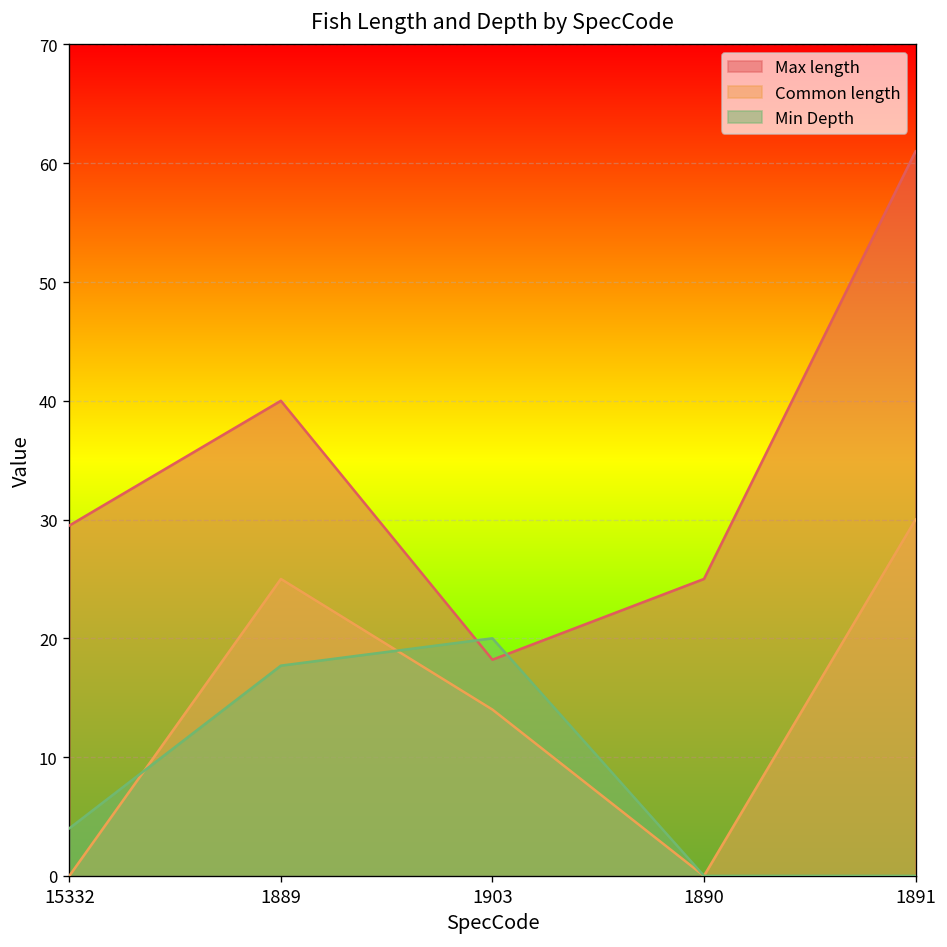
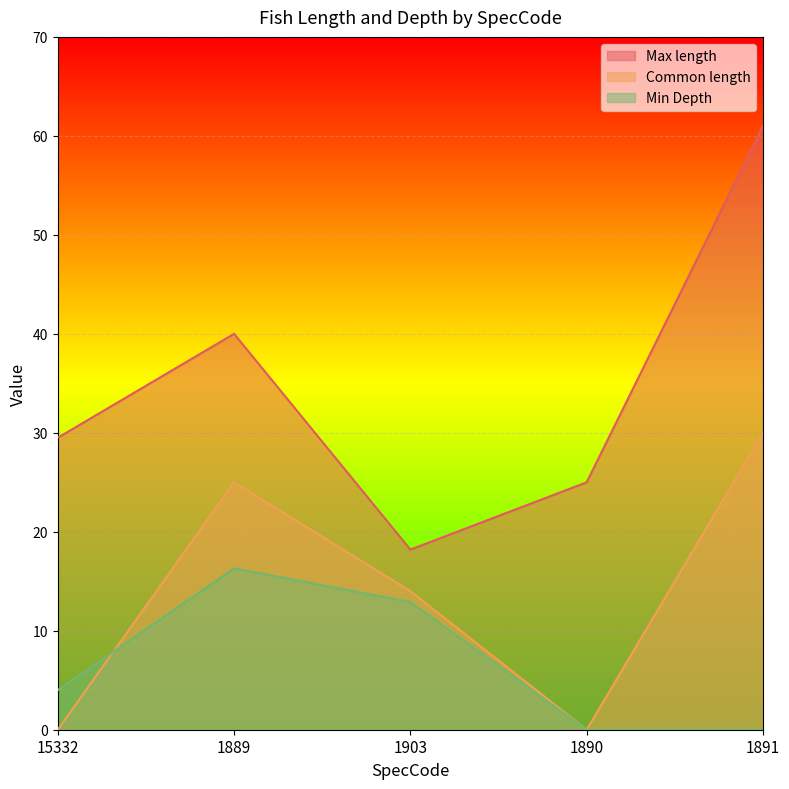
  {
    "Min Depth": {
      "15332": 4,
-     "1889": 18,
-     "1903": 20,
+     "1889": 16,
+     "1903": 13,
      "1891": 0
    }
  }
